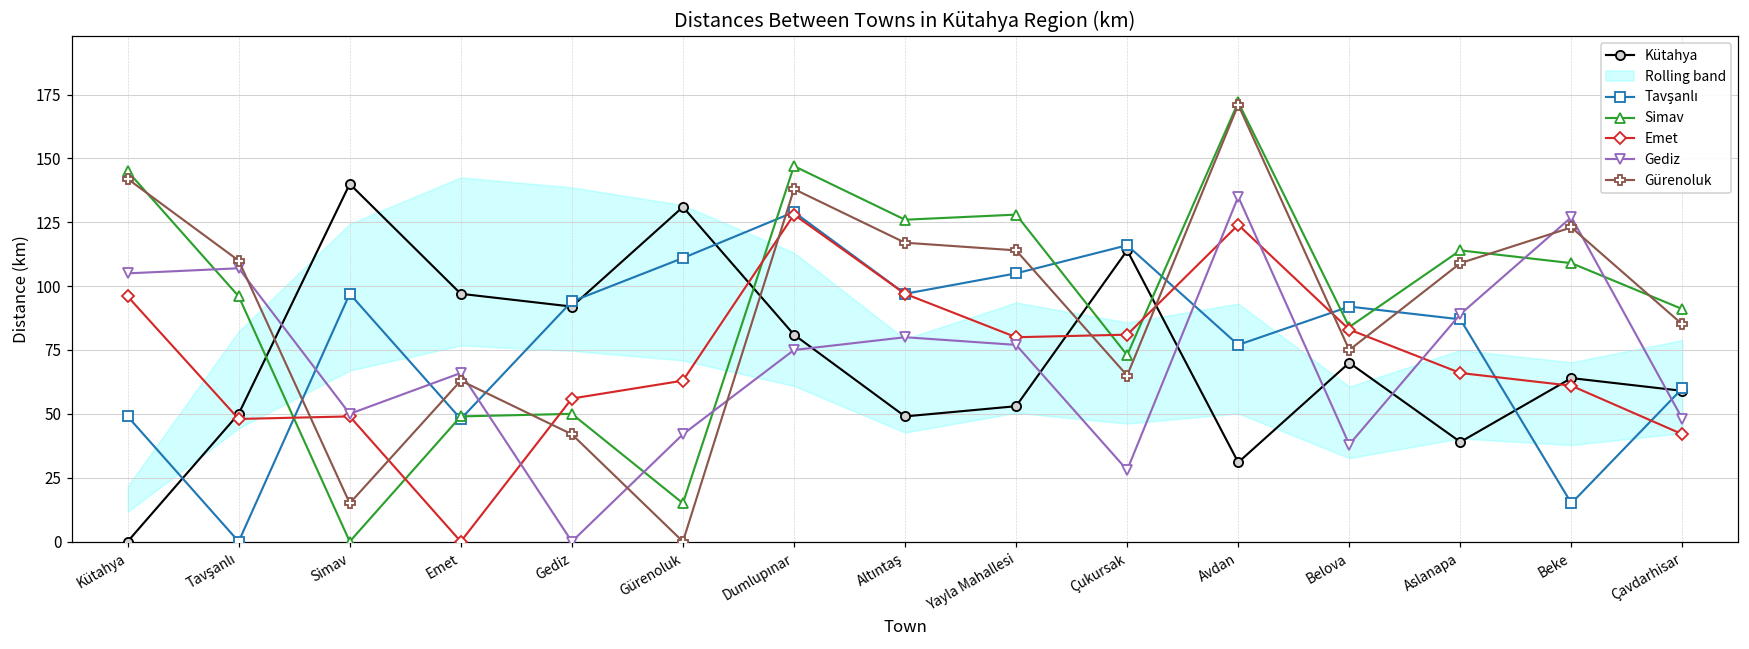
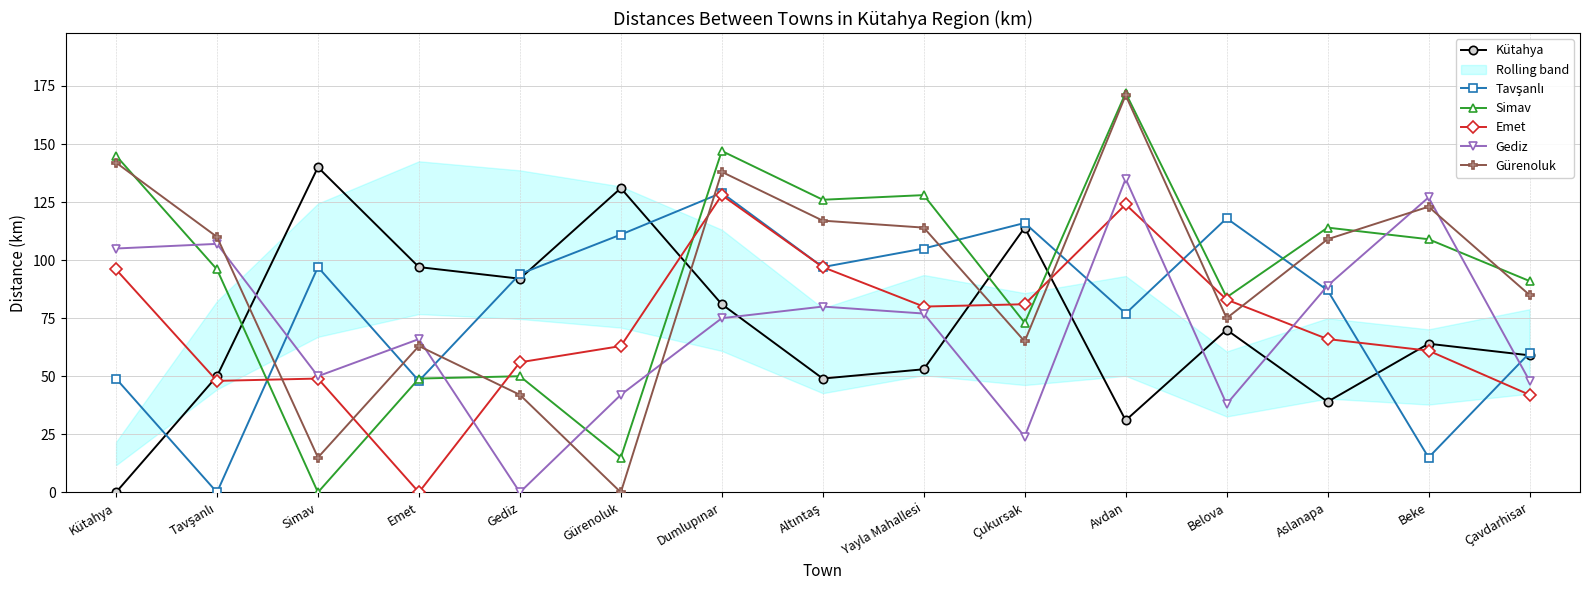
  {
    "Kütahya": {
      "Kütahya": 0,
      "Tavşanlı": 50,
      "Simav": 140,
      "Emet": 97,
      "Gediz": 92,
      "Dumlupınar": 81,
      "Altıntaş": 49,
      "Yayla Mahallesi": 53,
      "Çukursak": 114,
      "Avdan": 31,
      "Belova": 70,
      "Aslanapa": 39,
      "Beke": 64
    },
    "Tavşanlı": {
      "Kütahya": 49,
      "Tavşanlı": 0,
      "Simav": 97,
      "Gediz": 94,
      "Gürenoluk": 111,
      "Yayla Mahallesi": 105,
      "Çukursak": 116,
      "Avdan": 77,
-     "Belova": 92,
+     "Belova": 118,
      "Aslanapa": 87,
      "Beke": 15
    },
    "Simav": {
      "Kütahya": 145,
      "Tavşanlı": 96,
      "Simav": 0,
      "Gediz": 50,
      "Gürenoluk": 15,
      "Dumlupınar": 147,
      "Altıntaş": 126,
      "Yayla Mahallesi": 128,
      "Çukursak": 73,
      "Aslanapa": 114,
      "Beke": 109,
      "Çavdarhisar": 91
    },
    "Emet": {
      "Kütahya": 96,
      "Tavşanlı": 48,
      "Emet": 0,
      "Gediz": 56,
      "Gürenoluk": 63,
      "Yayla Mahallesi": 80,
      "Çukursak": 81,
      "Avdan": 124,
      "Aslanapa": 66,
      "Beke": 61,
      "Çavdarhisar": 42
    },
    "Gediz": {
      "Kütahya": 105,
      "Tavşanlı": 107,
      "Emet": 66,
      "Gediz": 0,
      "Gürenoluk": 42,
      "Dumlupınar": 75,
      "Yayla Mahallesi": 77,
-     "Çukursak": 28,
+     "Çukursak": 24,
      "Avdan": 135,
      "Belova": 38,
      "Aslanapa": 89,
      "Beke": 127,
      "Çavdarhisar": 48
    },
    "Gürenoluk": {
      "Kütahya": 142,
      "Tavşanlı": 110,
      "Simav": 15,
      "Emet": 63,
      "Gediz": 42,
      "Gürenoluk": 0,
      "Dumlupınar": 138,
      "Altıntaş": 117,
      "Yayla Mahallesi": 114,
      "Çukursak": 65,
      "Belova": 75,
      "Aslanapa": 109,
      "Beke": 123,
      "Çavdarhisar": 85
    }
  }
